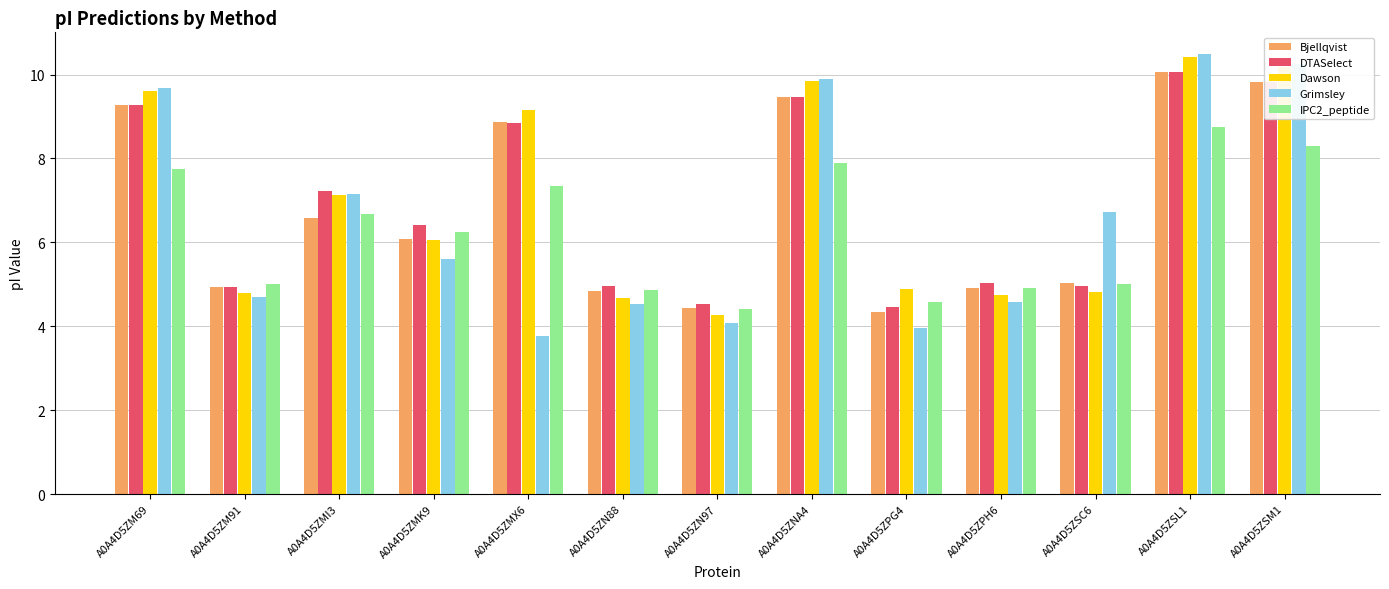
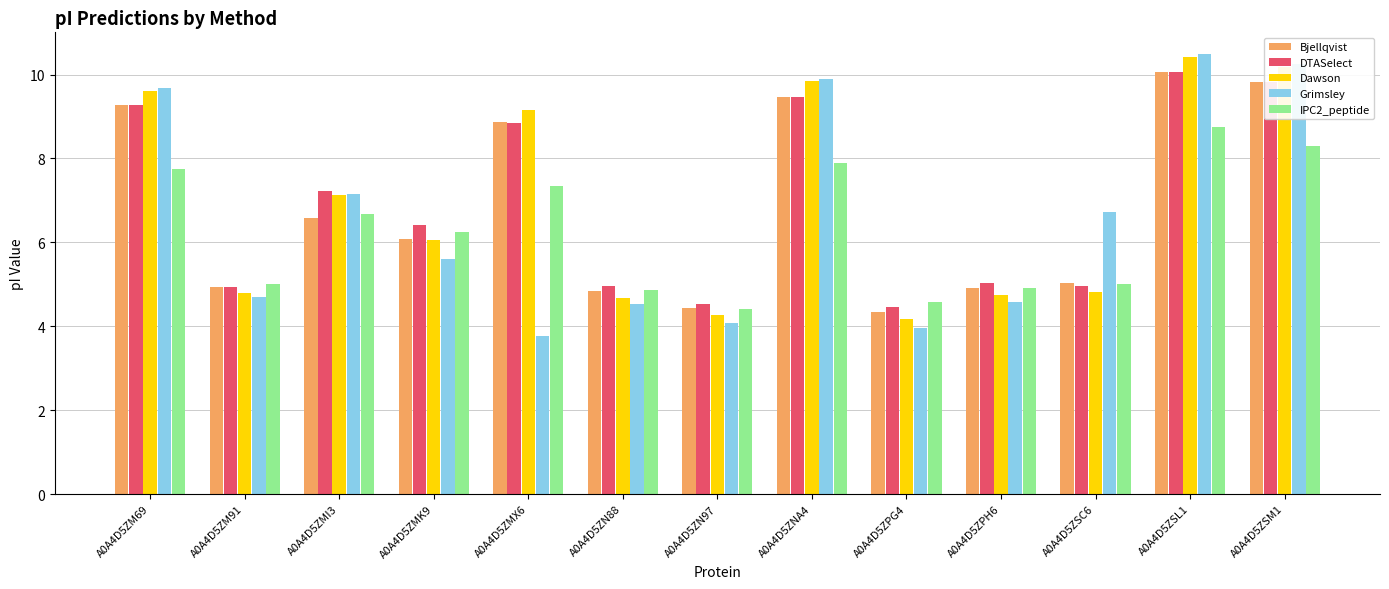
  {
    "Bjellqvist": {
      "A0A4D5ZM69": 9.3,
      "A0A4D5ZM91": 4.9,
      "A0A4D5ZMI3": 6.6,
      "A0A4D5ZMK9": 6.1,
      "A0A4D5ZMX6": 8.9,
      "A0A4D5ZN88": 4.8,
      "A0A4D5ZN97": 4.4,
      "A0A4D5ZNA4": 9.5,
      "A0A4D5ZPG4": 4.3,
      "A0A4D5ZPH6": 4.9,
      "A0A4D5ZSC6": 5.0,
      "A0A4D5ZSL1": 10.1,
      "A0A4D5ZSM1": 9.8
    },
    "DTASelect": {
      "A0A4D5ZM69": 9.3,
      "A0A4D5ZM91": 4.9,
      "A0A4D5ZMI3": 7.2,
      "A0A4D5ZMK9": 6.4,
      "A0A4D5ZMX6": 8.8,
      "A0A4D5ZN88": 5.0,
      "A0A4D5ZN97": 4.5,
      "A0A4D5ZNA4": 9.5,
      "A0A4D5ZPG4": 4.5,
      "A0A4D5ZPH6": 5.0,
      "A0A4D5ZSC6": 5.0,
      "A0A4D5ZSL1": 10.1
    },
    "Dawson": {
      "A0A4D5ZM69": 9.6,
      "A0A4D5ZM91": 4.8,
      "A0A4D5ZMI3": 7.1,
      "A0A4D5ZMK9": 6.0,
      "A0A4D5ZMX6": 9.2,
      "A0A4D5ZN88": 4.7,
      "A0A4D5ZN97": 4.3,
      "A0A4D5ZNA4": 9.9,
-     "A0A4D5ZPG4": 4.9,
+     "A0A4D5ZPG4": 4.2,
      "A0A4D5ZPH6": 4.7,
      "A0A4D5ZSC6": 4.8,
      "A0A4D5ZSL1": 10.4
    },
    "Grimsley": {
      "A0A4D5ZM69": 9.7,
      "A0A4D5ZM91": 4.7,
      "A0A4D5ZMI3": 7.2,
      "A0A4D5ZMK9": 5.6,
      "A0A4D5ZMX6": 3.8,
      "A0A4D5ZN88": 4.5,
      "A0A4D5ZN97": 4.1,
      "A0A4D5ZNA4": 9.9,
      "A0A4D5ZPG4": 4.0,
      "A0A4D5ZPH6": 4.6,
      "A0A4D5ZSC6": 6.7,
      "A0A4D5ZSL1": 10.5
    },
    "IPC2_peptide": {
      "A0A4D5ZM69": 7.7,
      "A0A4D5ZM91": 5.0,
      "A0A4D5ZMI3": 6.7,
      "A0A4D5ZMK9": 6.2,
      "A0A4D5ZMX6": 7.3,
      "A0A4D5ZN88": 4.9,
      "A0A4D5ZN97": 4.4,
      "A0A4D5ZNA4": 7.9,
      "A0A4D5ZPG4": 4.6,
      "A0A4D5ZPH6": 4.9,
      "A0A4D5ZSC6": 5.0,
      "A0A4D5ZSL1": 8.8,
      "A0A4D5ZSM1": 8.3
    }
  }
